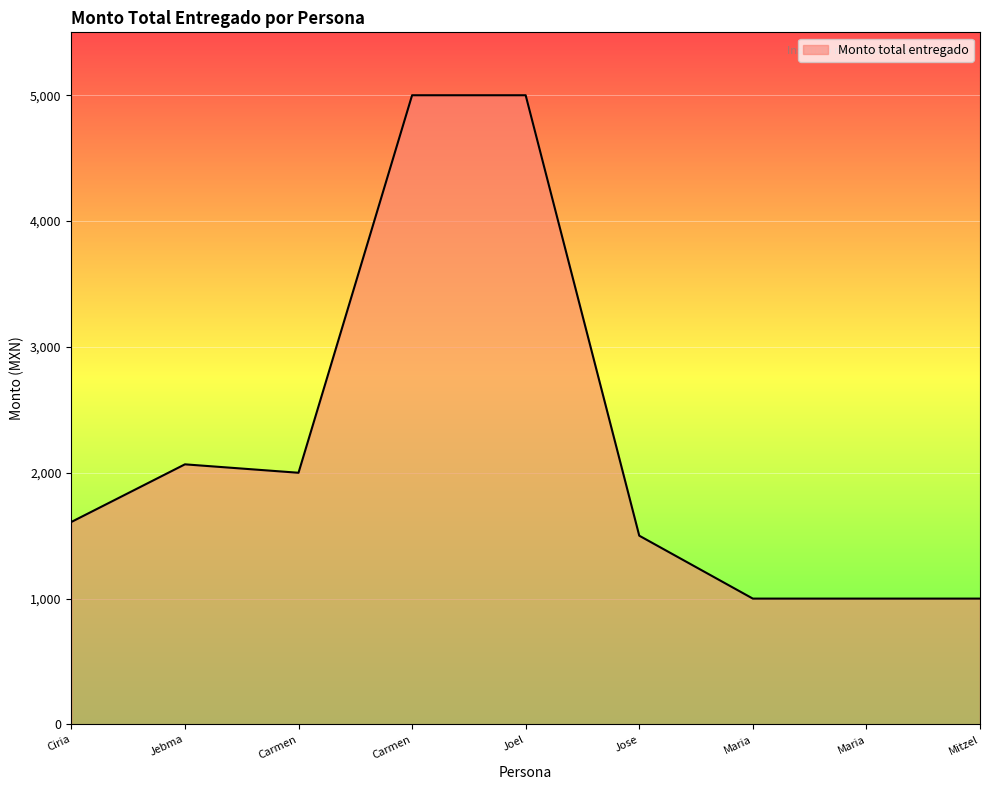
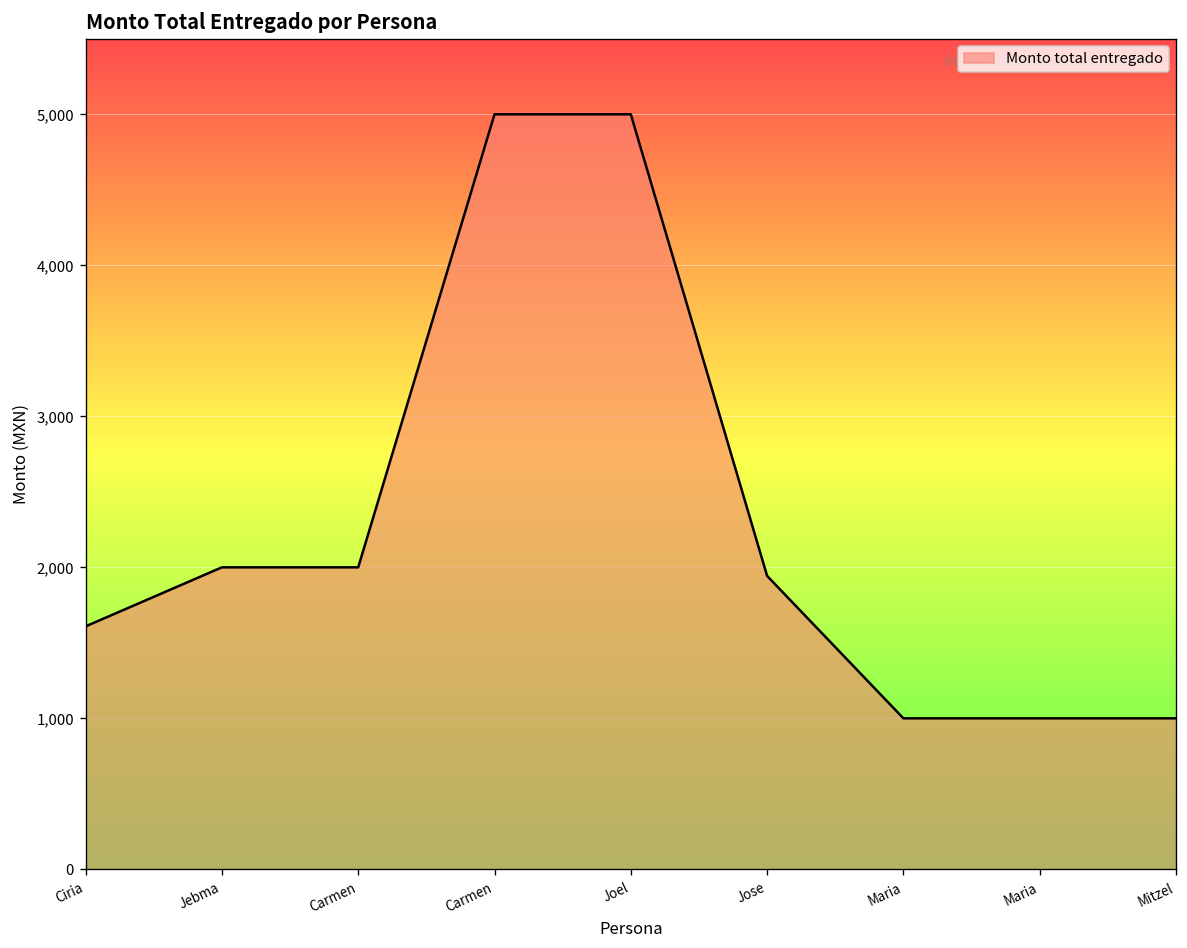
  {
    "Ciria": "1,610",
-   "Jebma": "2,070",
+   "Jebma": "2,000",
    "Joel": "5,000",
-   "Jose": "1,500",
+   "Jose": "1,940",
    "Mitzel": "1,000"
  }
